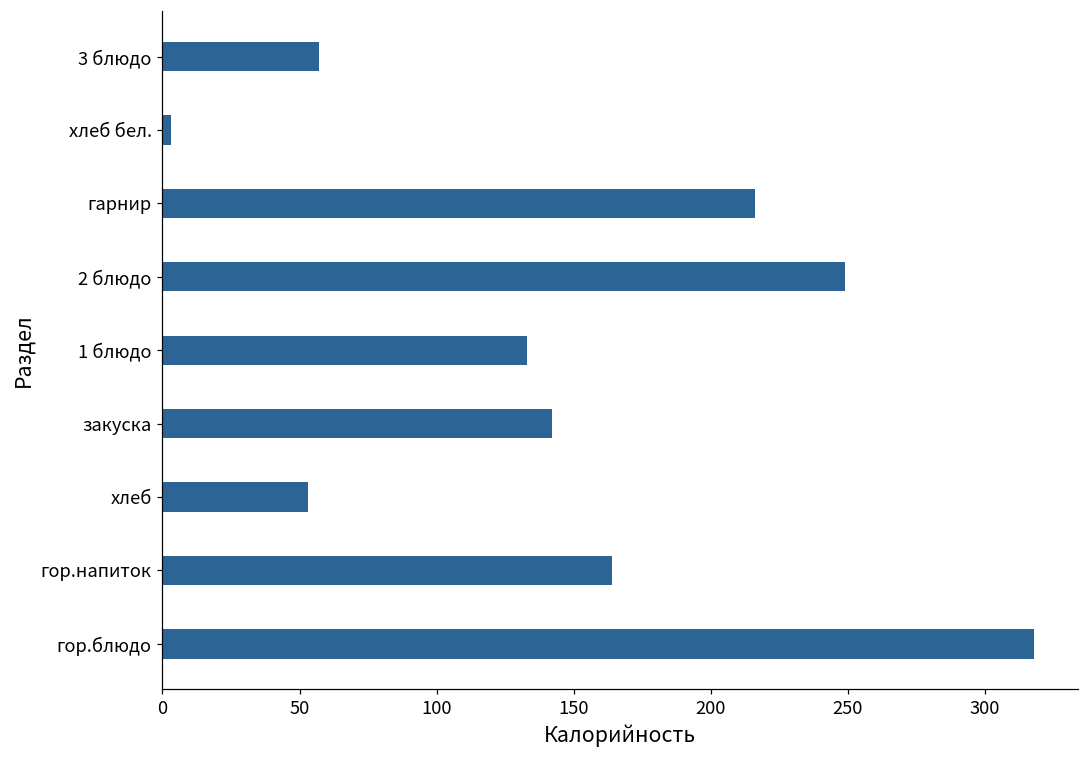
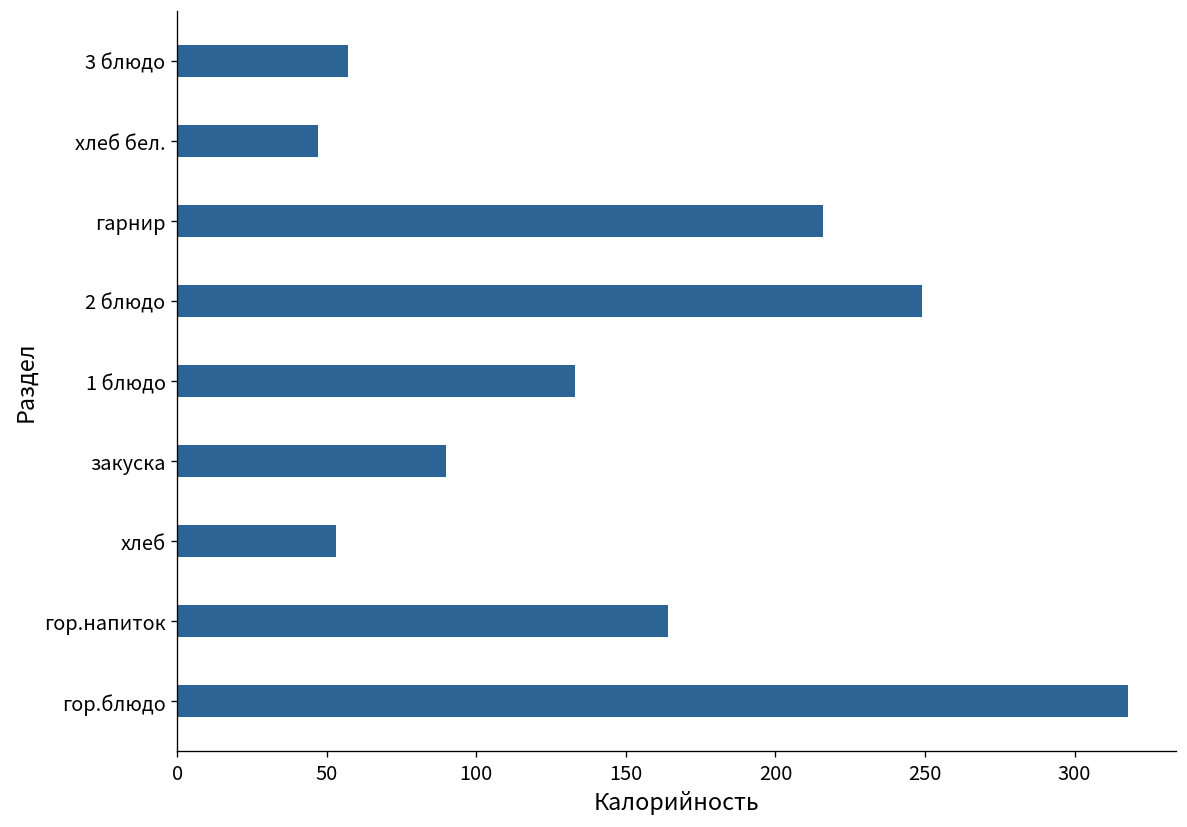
  {
    "3 блюдо": 57,
-   "хлеб бел.": 3,
+   "хлеб бел.": 47,
    "гарнир": 216,
    "2 блюдо": 249,
    "1 блюдо": 133,
-   "закуска": 142,
+   "закуска": 90,
    "хлеб": 53,
    "гор.напиток": 164,
    "гор.блюдо": 318
  }
